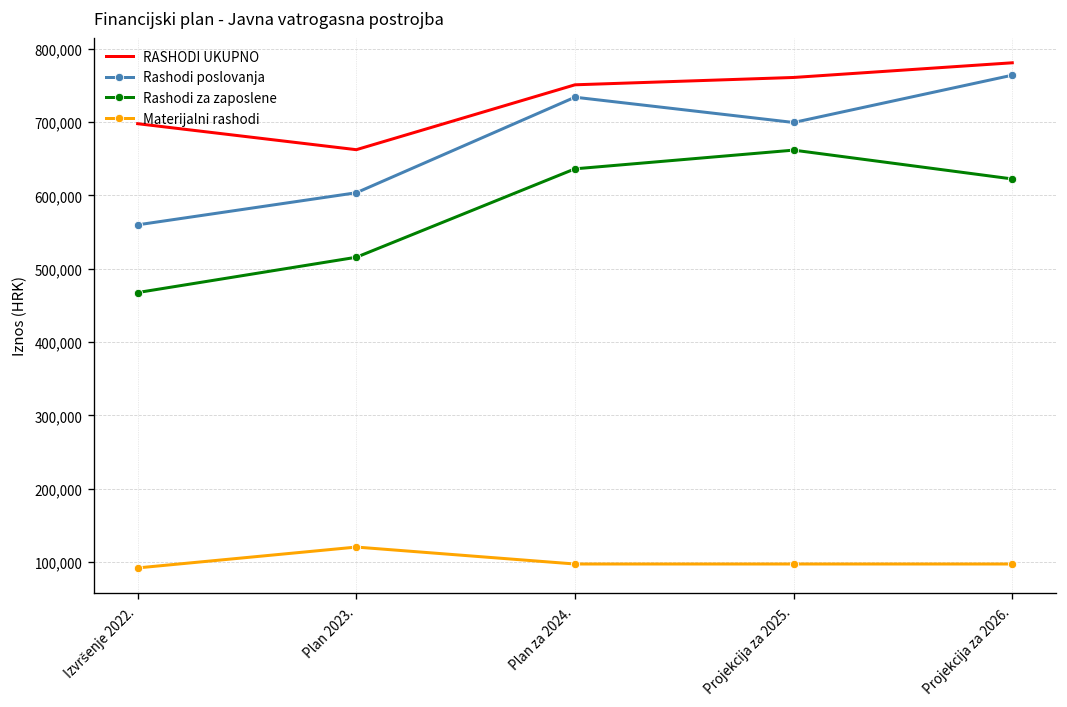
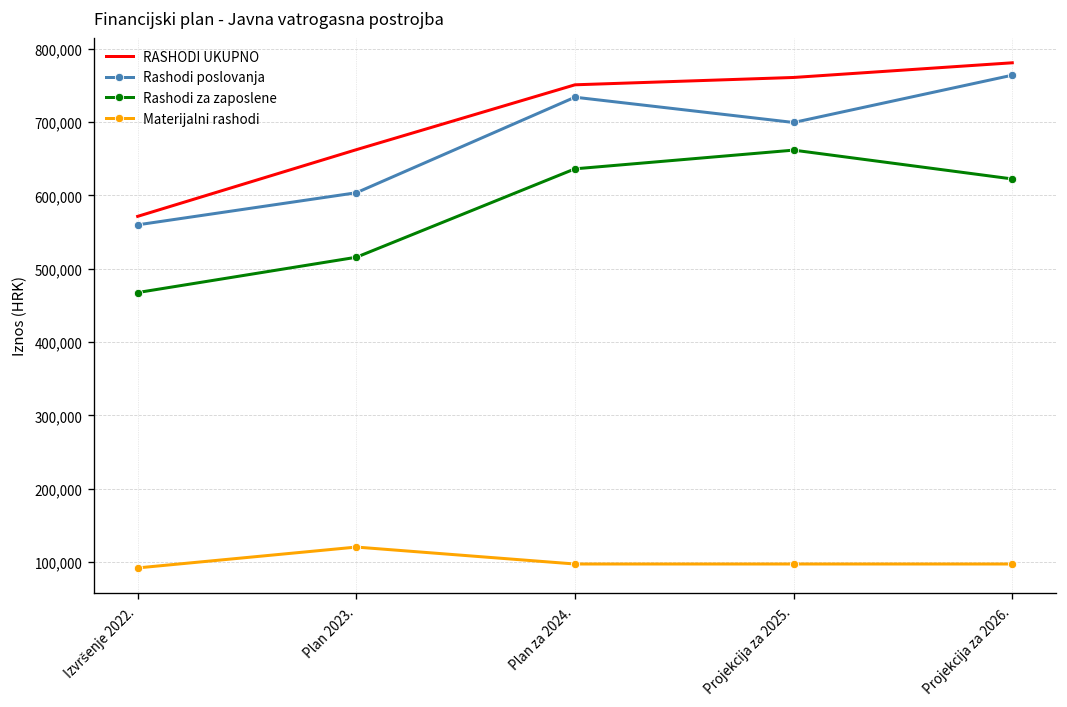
  {
    "RASHODI UKUPNO": {
-     "Izvršenje 2022.": "700,000",
+     "Izvršenje 2022.": "570,000",
      "Plan 2023.": "660,000",
      "Plan za 2024.": "750,000",
      "Projekcija za 2025.": "760,000",
      "Projekcija za 2026.": "780,000"
    },
    "Rashodi poslovanja": {
      "Izvršenje 2022.": "560,000",
      "Plan 2023.": "600,000",
      "Plan za 2024.": "730,000",
      "Projekcija za 2025.": "700,000",
      "Projekcija za 2026.": "760,000"
    },
    "Rashodi za zaposlene": {
      "Izvršenje 2022.": "470,000",
      "Plan 2023.": "520,000",
      "Plan za 2024.": "640,000",
      "Projekcija za 2025.": "660,000",
      "Projekcija za 2026.": "620,000"
    },
    "Materijalni rashodi": {
      "Izvršenje 2022.": "90,000",
      "Plan 2023.": "120,000",
      "Plan za 2024.": "100,000",
      "Projekcija za 2025.": "100,000",
      "Projekcija za 2026.": "100,000"
    }
  }
